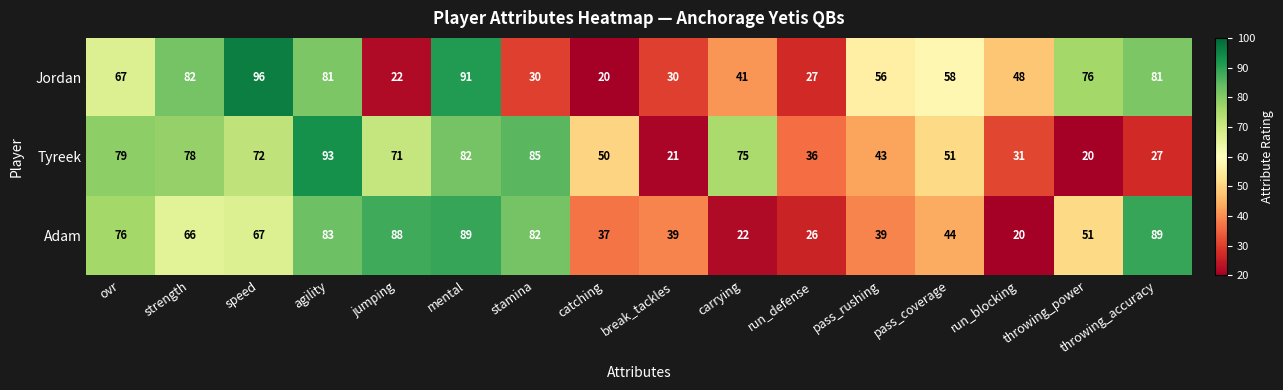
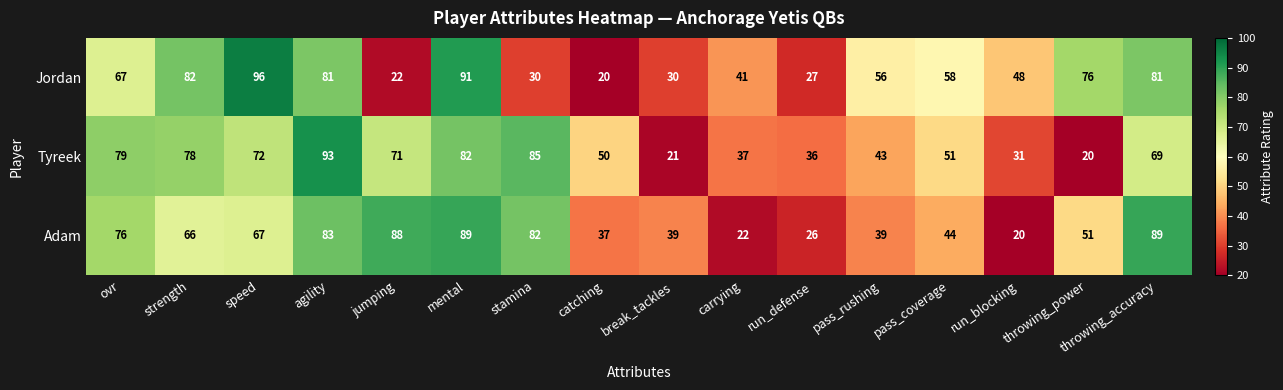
  {
    "Jordan": {
      "ovr": 67,
      "strength": 82,
      "speed": 96,
      "agility": 81,
      "jumping": 22,
      "mental": 91,
      "stamina": 30,
      "catching": 20,
      "break_tackles": 30,
      "carrying": 41,
      "run_defense": 27,
      "pass_rushing": 56,
      "pass_coverage": 58,
      "run_blocking": 48,
      "throwing_power": 76,
      "throwing_accuracy": 81
    },
    "Tyreek": {
      "ovr": 79,
      "strength": 78,
      "speed": 72,
      "agility": 93,
      "jumping": 71,
      "mental": 82,
      "stamina": 85,
      "catching": 50,
      "break_tackles": 21,
-     "carrying": 75,
+     "carrying": 37,
      "run_defense": 36,
      "pass_rushing": 43,
      "pass_coverage": 51,
      "run_blocking": 31,
      "throwing_power": 20,
-     "throwing_accuracy": 27
+     "throwing_accuracy": 69
    },
    "Adam": {
      "ovr": 76,
      "strength": 66,
      "speed": 67,
      "agility": 83,
      "jumping": 88,
      "mental": 89,
      "stamina": 82,
      "catching": 37,
      "break_tackles": 39,
      "carrying": 22,
      "run_defense": 26,
      "pass_rushing": 39,
      "pass_coverage": 44,
      "run_blocking": 20,
      "throwing_power": 51,
      "throwing_accuracy": 89
    }
  }
